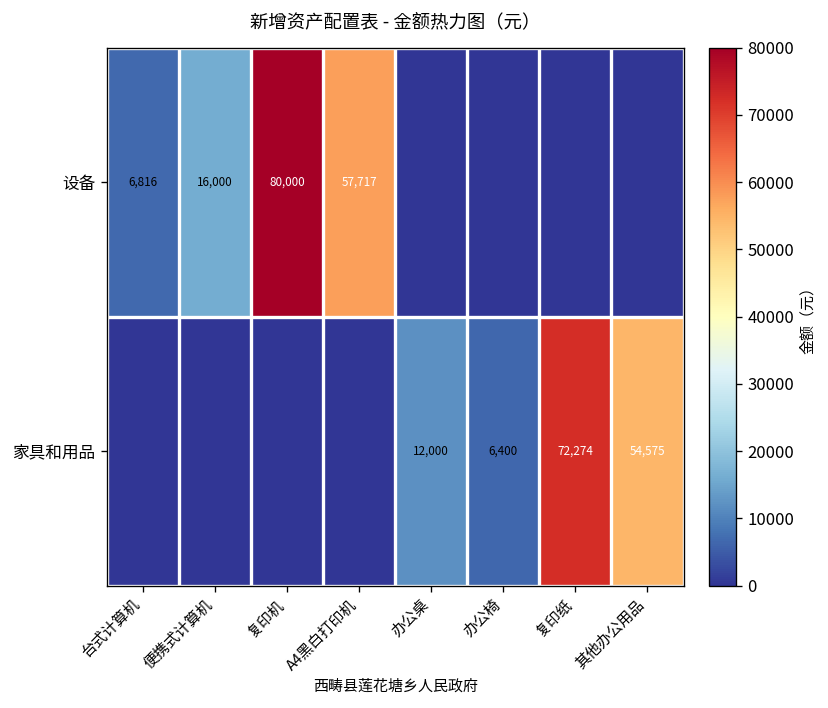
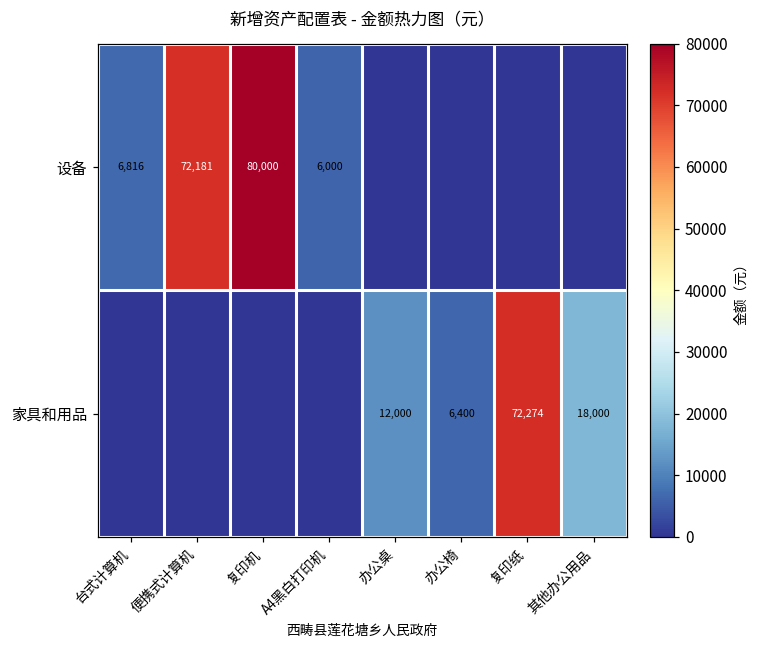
  {
    "设备": {
      "台式计算机": "6,816",
-     "便携式计算机": "16,000",
+     "便携式计算机": "72,181",
      "复印机": "80,000",
-     "A4黑白打印机": "57,717"
+     "A4黑白打印机": "6,000"
    },
    "家具和用品": {
      "办公桌": "12,000",
      "办公椅": "6,400",
      "复印纸": "72,274",
-     "其他办公用品": "54,575"
+     "其他办公用品": "18,000"
    }
  }
